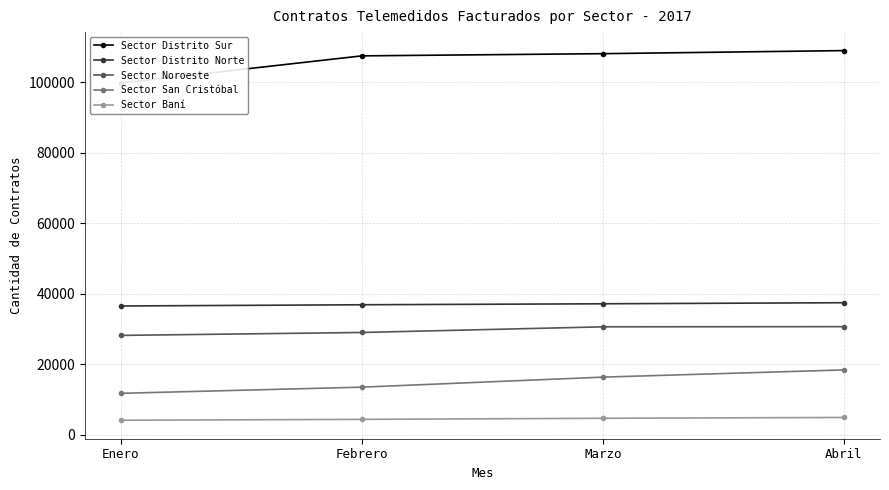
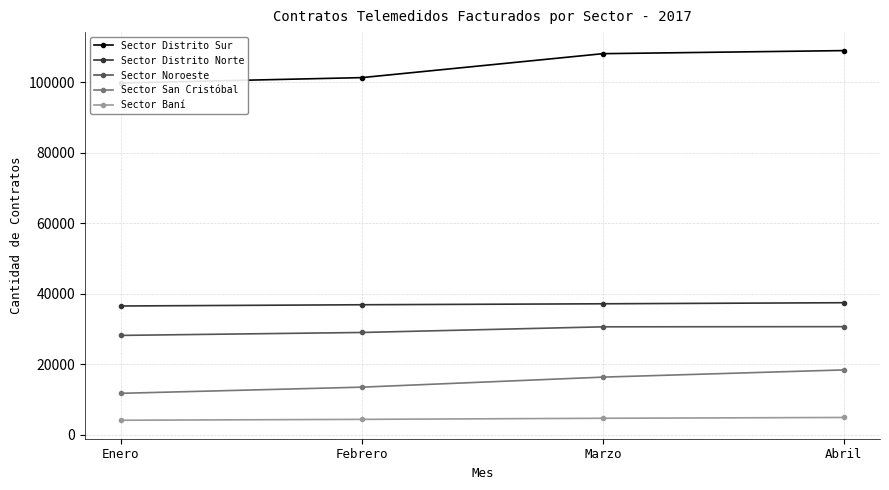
  {
    "Sector Distrito Sur": {
-     "Febrero": 108000,
+     "Febrero": 101000,
      "Marzo": 108000,
      "Abril": 109000
    }
  }
